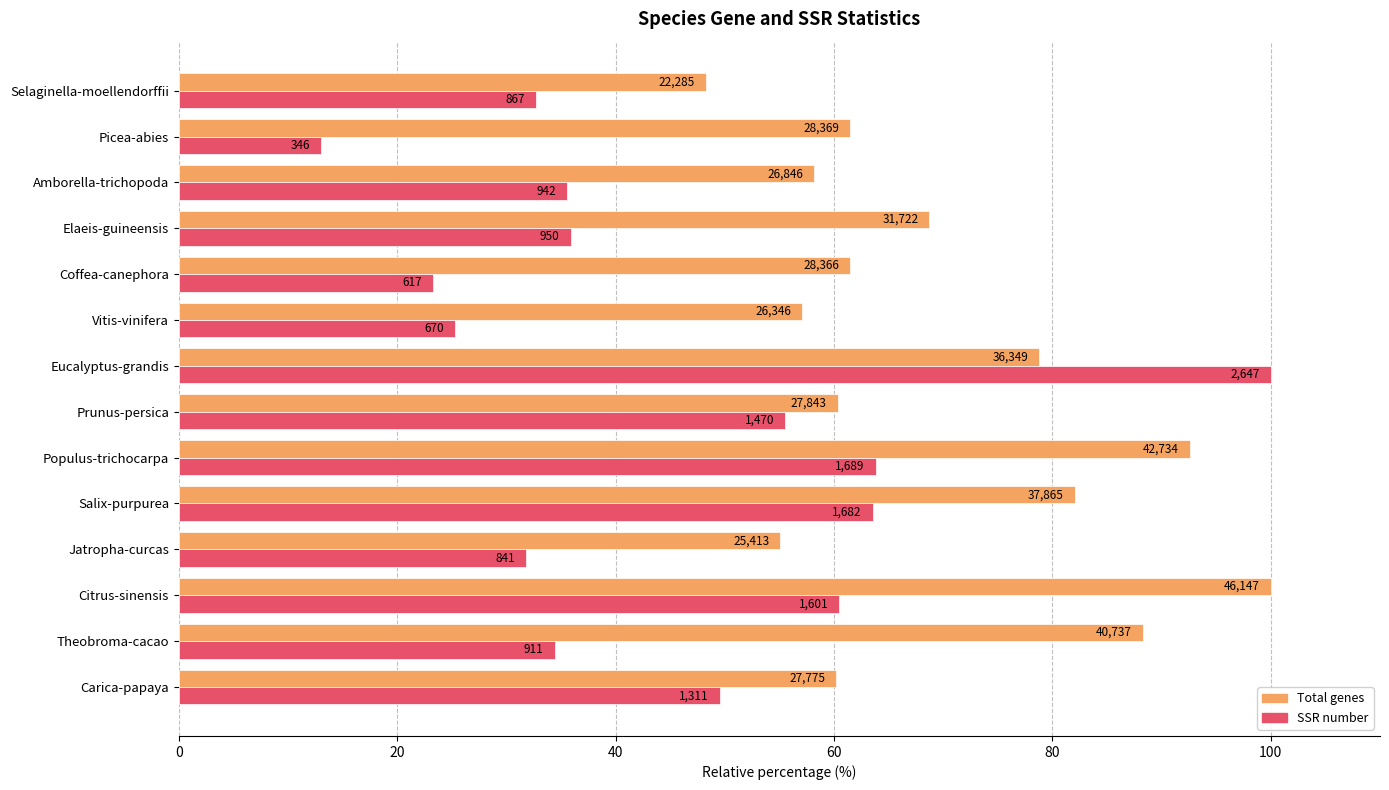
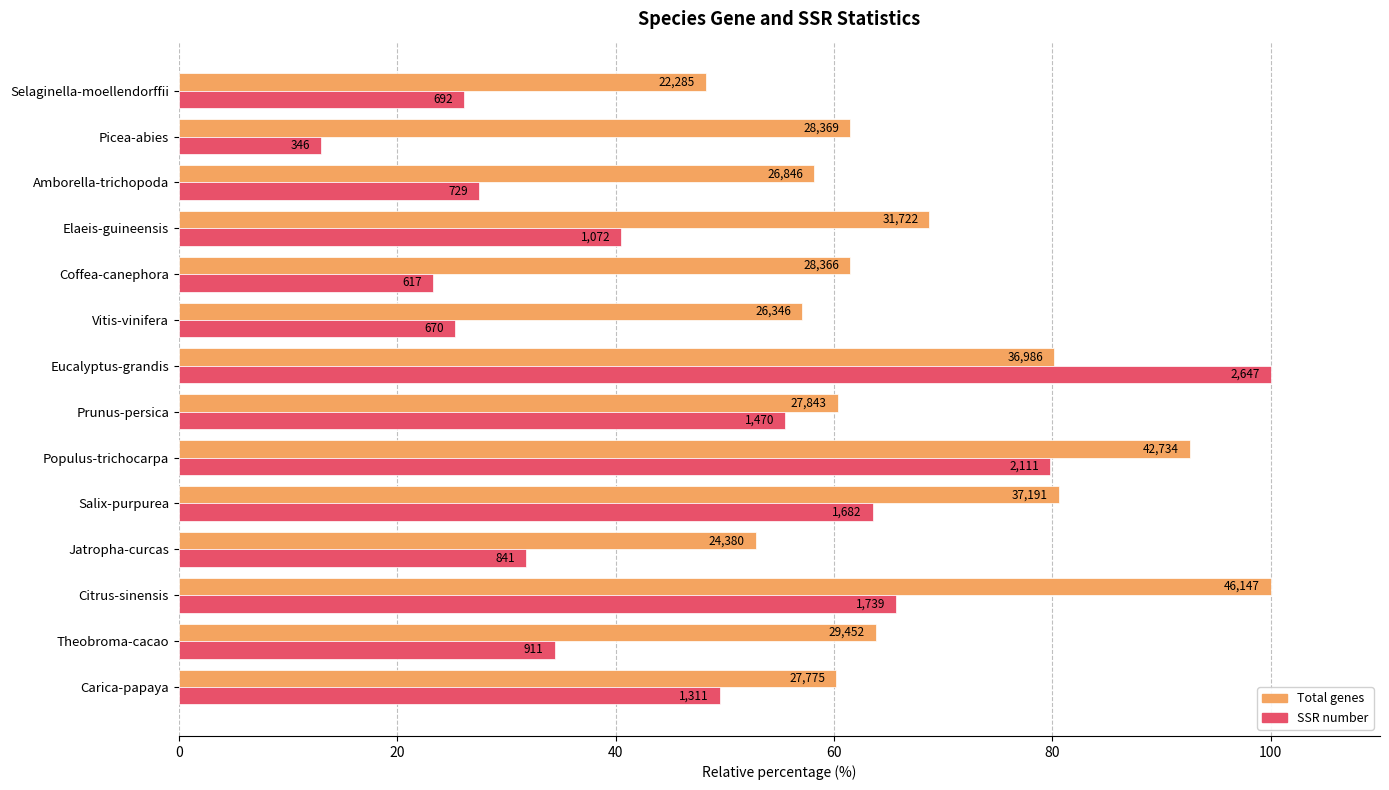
  {
    "Total genes": {
-     "Eucalyptus-grandis": "36,349",
-     "Salix-purpurea": "37,865",
-     "Jatropha-curcas": "25,413",
-     "Theobroma-cacao": "40,737"
+     "Eucalyptus-grandis": "36,986",
+     "Salix-purpurea": "37,191",
+     "Jatropha-curcas": "24,380",
+     "Theobroma-cacao": "29,452"
    },
    "SSR number": {
-     "Selaginella-moellendorffii": "867",
-     "Amborella-trichopoda": "942",
-     "Elaeis-guineensis": "950",
-     "Populus-trichocarpa": "1,689",
-     "Citrus-sinensis": "1,601"
+     "Selaginella-moellendorffii": "692",
+     "Amborella-trichopoda": "729",
+     "Elaeis-guineensis": "1,072",
+     "Populus-trichocarpa": "2,111",
+     "Citrus-sinensis": "1,739"
    }
  }
